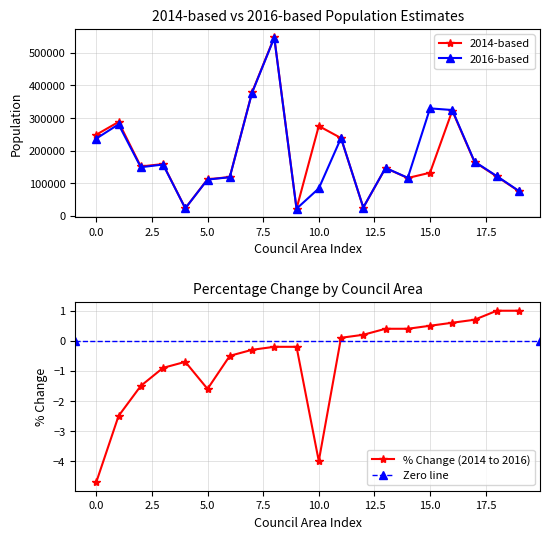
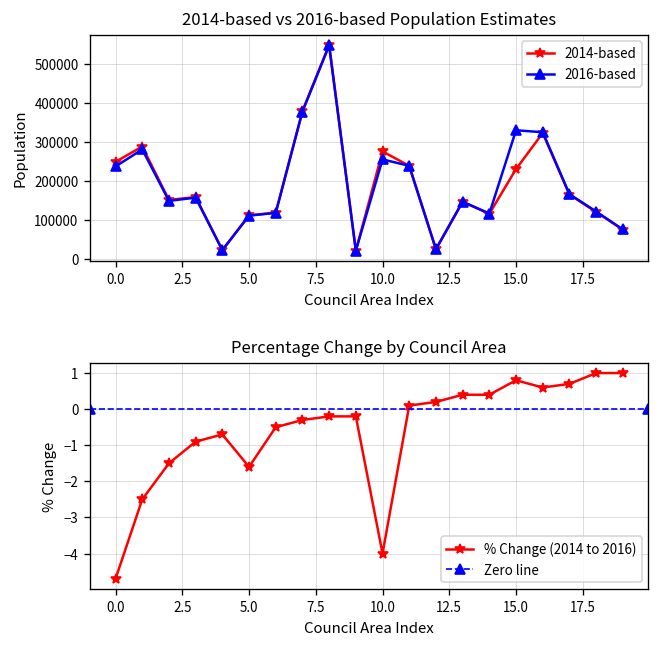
  {
    "2014-based vs 2016-based Population Estimates": {
      "2014-based": {
        "0.0": 250000,
        "10.0": 280000,
-       "15.0": 130000
+       "15.0": 230000
      },
      "2016-based": {
        "0.0": 240000,
-       "10.0": 80000,
+       "10.0": 260000,
        "15.0": 330000
      }
    },
    "Percentage Change by Council Area": {
      "0.0": -4.7,
      "5.0": -1.6,
      "10.0": -4.0,
-     "15.0": 0.5
+     "15.0": 0.8
    }
  }
